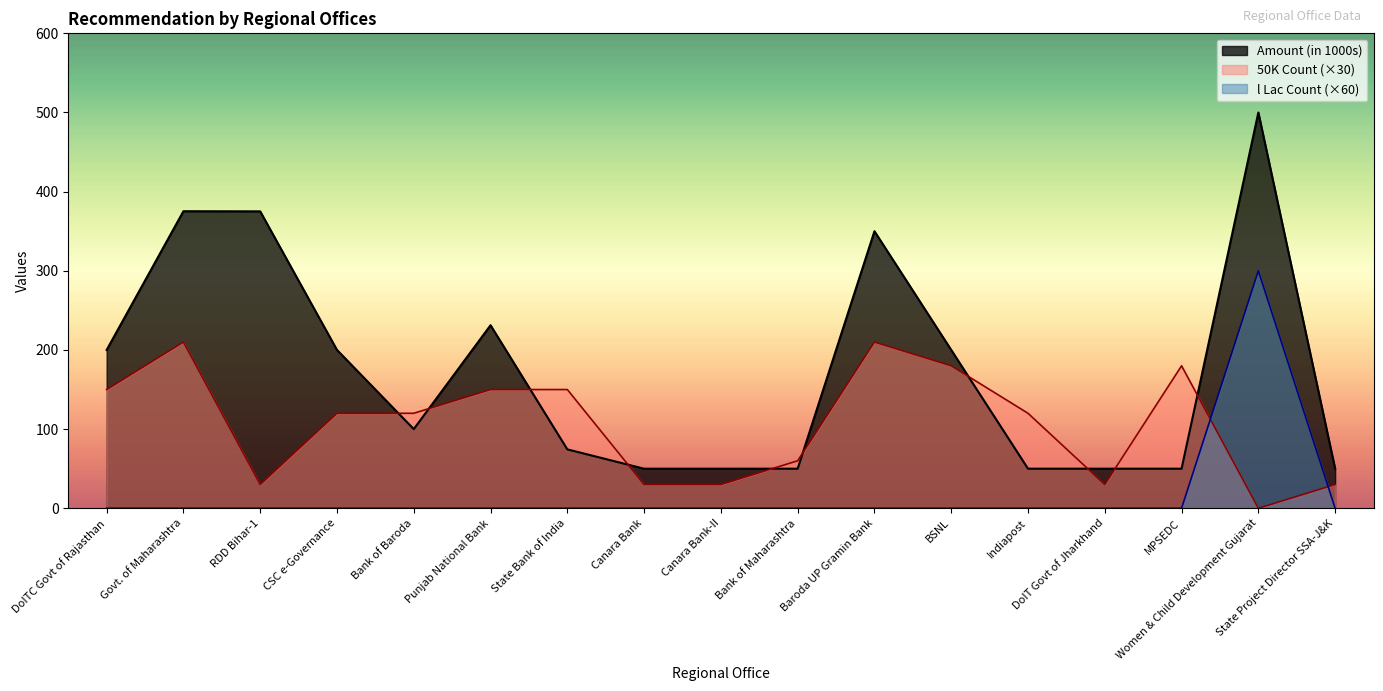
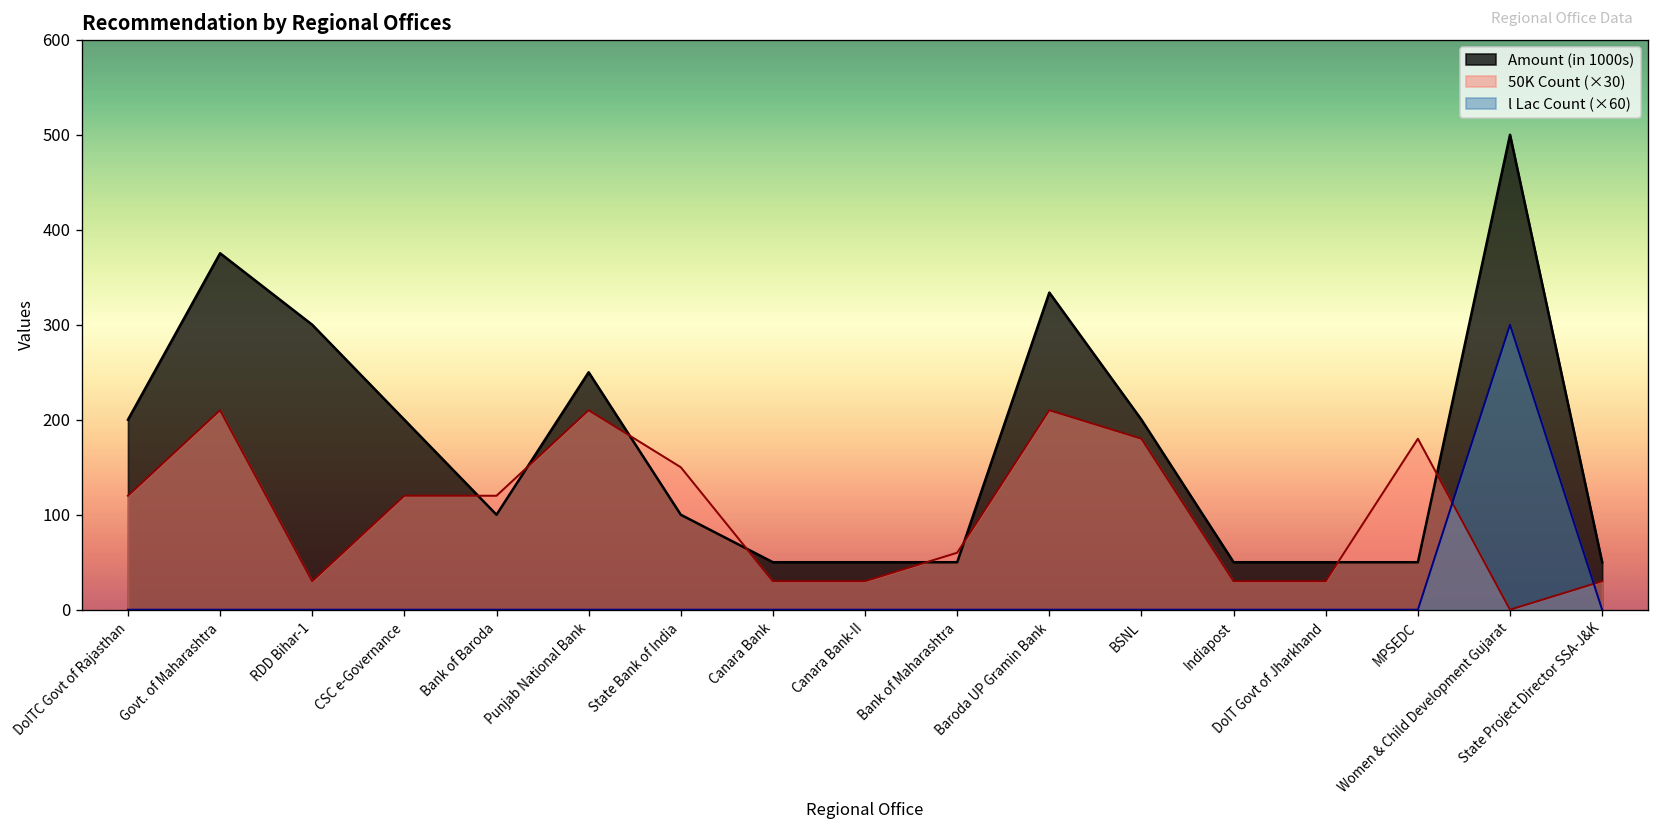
  {
    "Amount (in 1000s)": {
      "DoITC Govt of Rajasthan": 200,
      "Govt. of Maharashtra": 380,
-     "RDD Bihar-1": 380,
+     "RDD Bihar-1": 300,
      "CSC e-Governance": 200,
      "Bank of Baroda": 100,
-     "Punjab National Bank": 230,
-     "State Bank of India": 70,
+     "Punjab National Bank": 250,
+     "State Bank of India": 100,
      "Canara Bank": 50,
      "Canara Bank-II": 50,
      "Bank of Maharashtra": 50,
-     "Baroda UP Gramin Bank": 350,
+     "Baroda UP Gramin Bank": 330,
      "BSNL": 200,
      "Indiapost": 50,
      "DoIT Govt of Jharkhand": 50,
      "MPSEDC": 50,
      "Women & Child Development Gujarat": 500,
      "State Project Director SSA-J&K": 50
    },
    "50K Count (×30)": {
-     "DoITC Govt of Rajasthan": 150,
+     "DoITC Govt of Rajasthan": 120,
      "Govt. of Maharashtra": 210,
      "RDD Bihar-1": 30,
      "CSC e-Governance": 120,
      "Bank of Baroda": 120,
-     "Punjab National Bank": 150,
+     "Punjab National Bank": 210,
      "State Bank of India": 150,
      "Canara Bank": 30,
      "Canara Bank-II": 30,
      "Bank of Maharashtra": 60,
      "Baroda UP Gramin Bank": 210,
      "BSNL": 180,
-     "Indiapost": 120,
+     "Indiapost": 30,
      "DoIT Govt of Jharkhand": 30,
      "MPSEDC": 180,
      "Women & Child Development Gujarat": 0,
      "State Project Director SSA-J&K": 30
    },
    "l Lac Count (×60)": {
      "DoITC Govt of Rajasthan": 0,
      "Govt. of Maharashtra": 0,
      "RDD Bihar-1": 0,
      "CSC e-Governance": 0,
      "Bank of Baroda": 0,
      "Punjab National Bank": 0,
      "State Bank of India": 0,
      "Canara Bank": 0,
      "Canara Bank-II": 0,
      "Bank of Maharashtra": 0,
      "Baroda UP Gramin Bank": 0,
      "BSNL": 0,
      "Indiapost": 0,
      "DoIT Govt of Jharkhand": 0,
      "MPSEDC": 0,
      "Women & Child Development Gujarat": 300,
      "State Project Director SSA-J&K": 0
    }
  }
